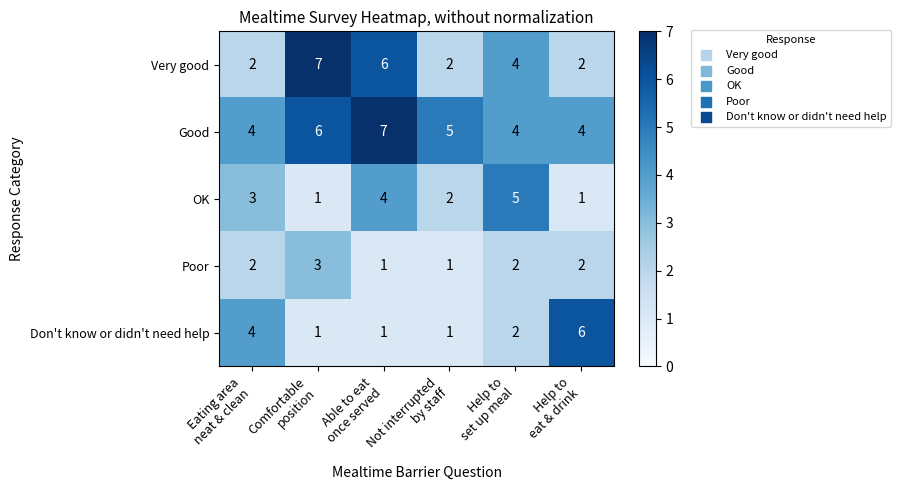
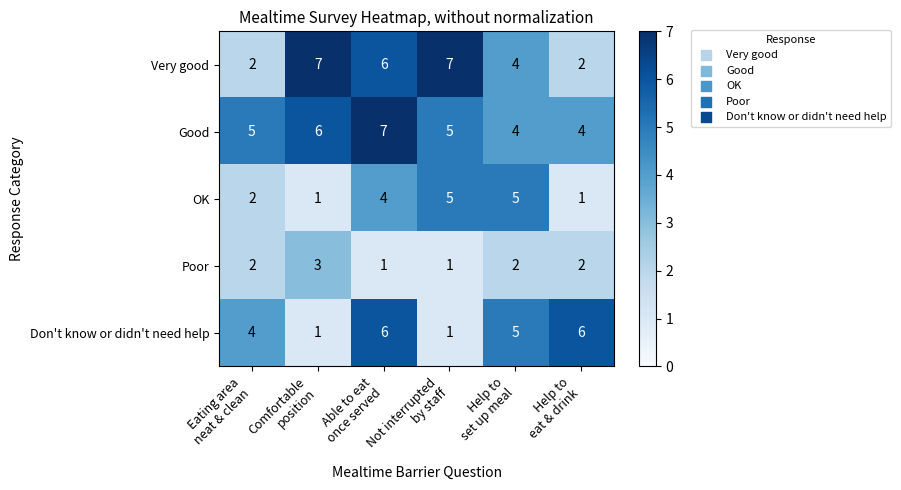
  {
    "Very good": {
      "Eating area neat & clean": 2,
      "Comfortable position": 7,
      "Able to eat once served": 6,
-     "Not interrupted by staff": 2,
+     "Not interrupted by staff": 7,
      "Help to set up meal": 4,
      "Help to eat & drink": 2
    },
    "Good": {
-     "Eating area neat & clean": 4,
+     "Eating area neat & clean": 5,
      "Comfortable position": 6,
      "Able to eat once served": 7,
      "Not interrupted by staff": 5,
      "Help to set up meal": 4,
      "Help to eat & drink": 4
    },
    "OK": {
-     "Eating area neat & clean": 3,
+     "Eating area neat & clean": 2,
      "Comfortable position": 1,
      "Able to eat once served": 4,
-     "Not interrupted by staff": 2,
+     "Not interrupted by staff": 5,
      "Help to set up meal": 5,
      "Help to eat & drink": 1
    },
    "Poor": {
      "Eating area neat & clean": 2,
      "Comfortable position": 3,
      "Able to eat once served": 1,
      "Not interrupted by staff": 1,
      "Help to set up meal": 2,
      "Help to eat & drink": 2
    },
    "Don't know or didn't need help": {
      "Eating area neat & clean": 4,
      "Comfortable position": 1,
-     "Able to eat once served": 1,
+     "Able to eat once served": 6,
      "Not interrupted by staff": 1,
-     "Help to set up meal": 2,
+     "Help to set up meal": 5,
      "Help to eat & drink": 6
    }
  }
